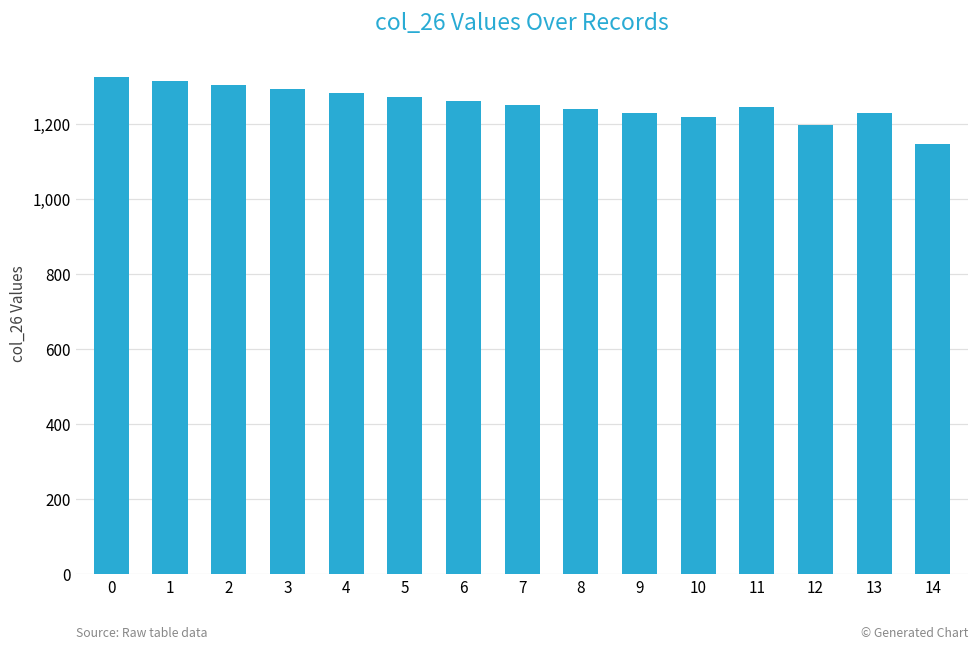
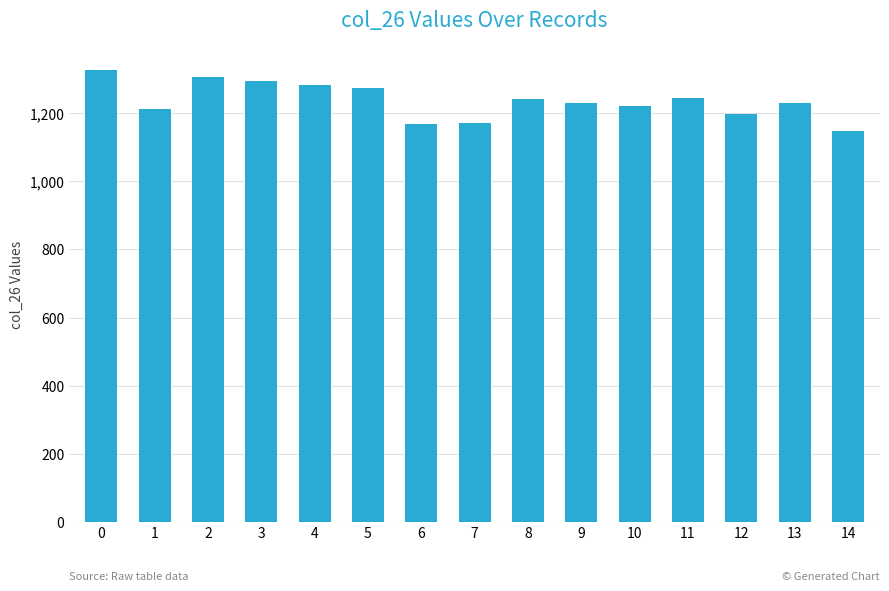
  {
    "0": "1,330",
-   "1": "1,320",
+   "1": "1,210",
    "2": "1,300",
    "3": "1,290",
    "4": "1,280",
    "5": "1,270",
-   "6": "1,260",
-   "7": "1,250",
+   "6": "1,170",
+   "7": "1,170",
    "8": "1,240",
    "9": "1,230",
    "10": "1,220",
    "11": "1,240",
    "12": "1,200",
    "13": "1,230",
    "14": "1,150"
  }
